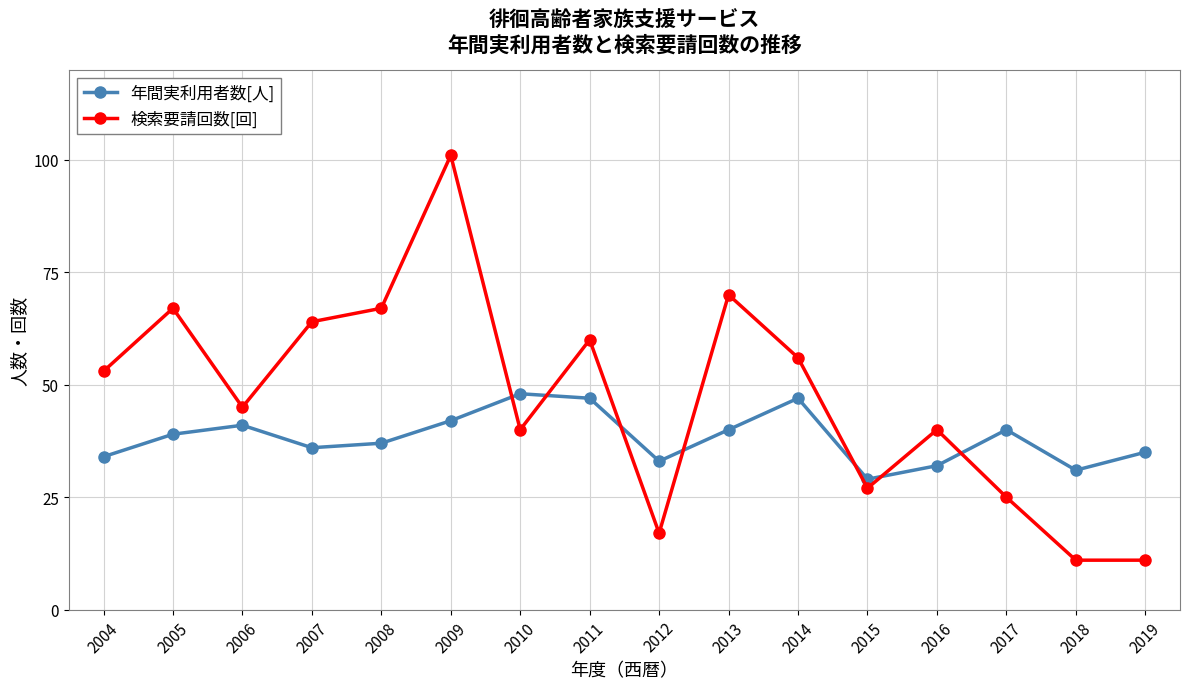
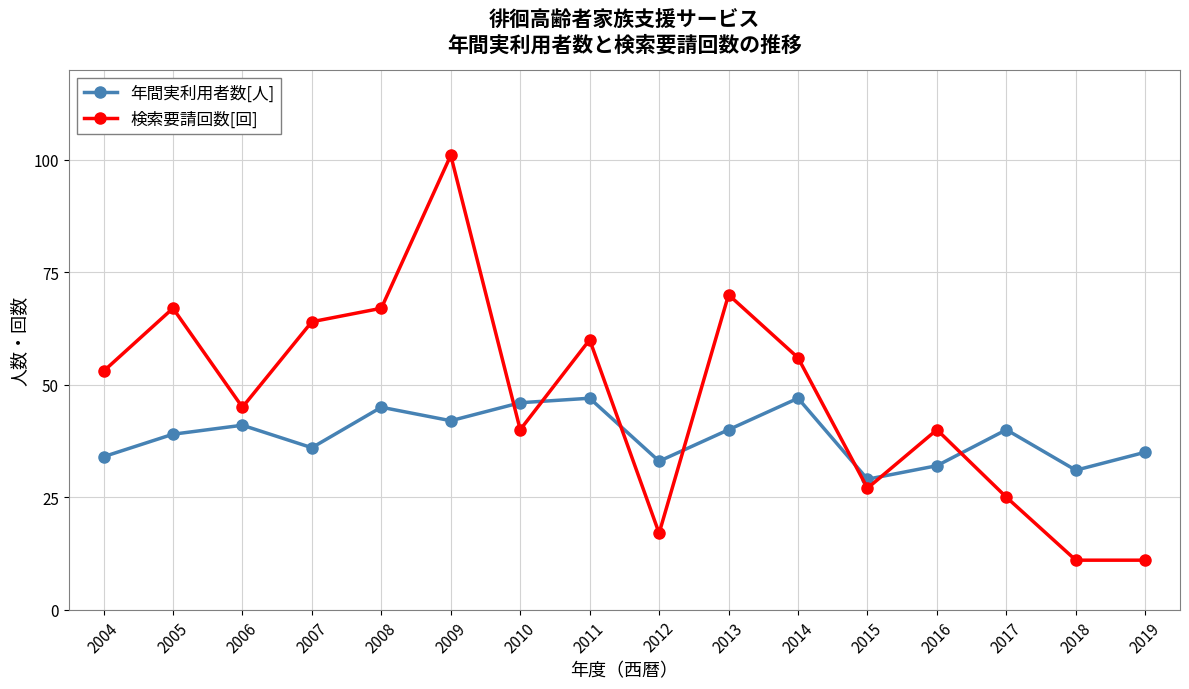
  {
    "年間実利用者数[人]": {
      "2004": 34,
      "2005": 39,
      "2006": 41,
      "2007": 36,
-     "2008": 37,
+     "2008": 45,
      "2009": 42,
-     "2010": 48,
+     "2010": 46,
      "2011": 47,
      "2012": 33,
      "2013": 40,
      "2014": 47,
      "2015": 29,
      "2016": 32,
      "2017": 40,
      "2018": 31,
      "2019": 35
    },
    "検索要請回数[回]": {
      "2004": 53,
      "2005": 67,
      "2006": 45,
      "2007": 64,
      "2008": 67,
      "2009": 101,
      "2010": 40,
      "2011": 60,
      "2012": 17,
      "2013": 70,
      "2014": 56,
      "2015": 27,
      "2016": 40,
      "2017": 25,
      "2018": 11,
      "2019": 11
    }
  }
